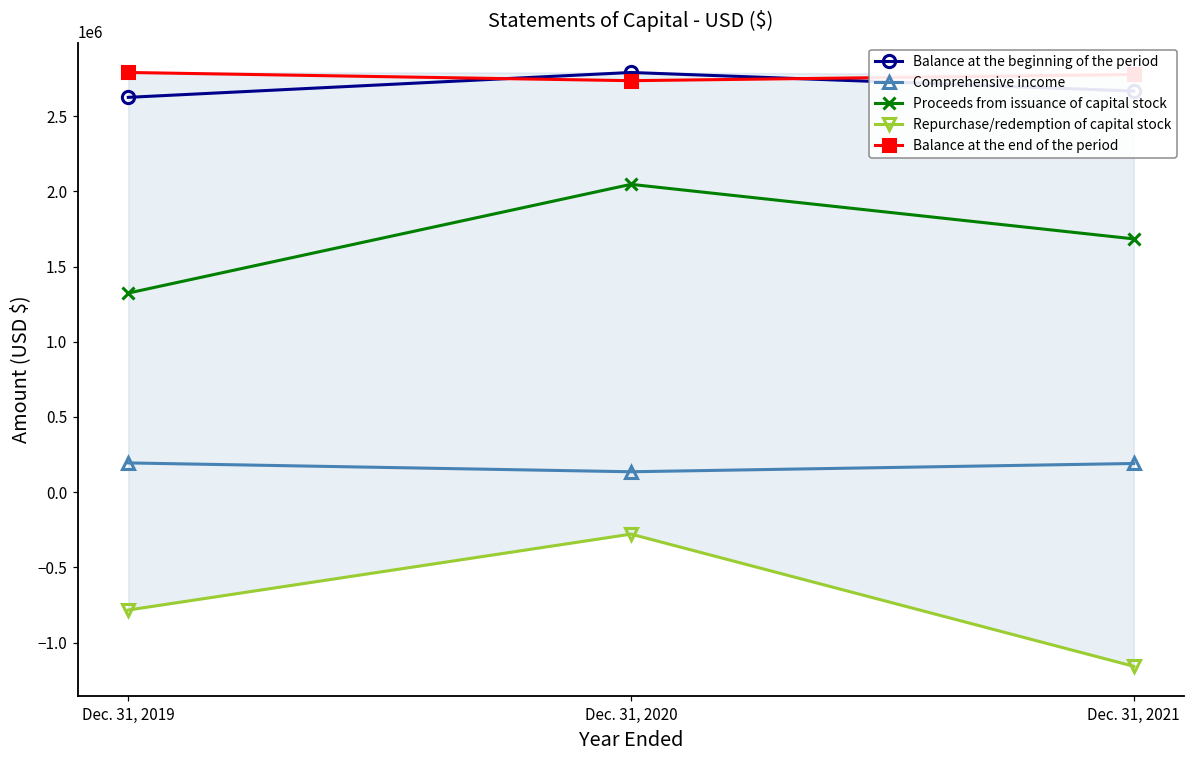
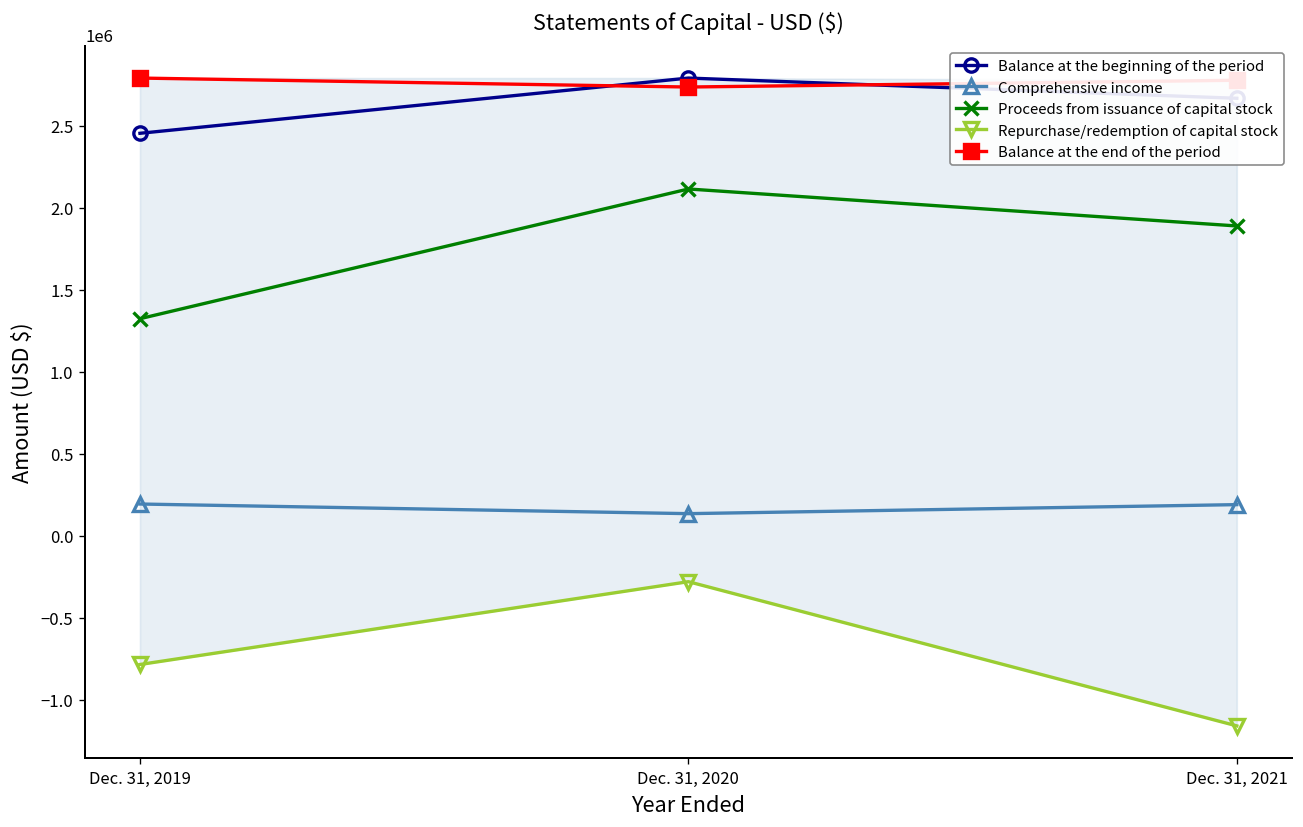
  {
    "Balance at the beginning of the period": {
-     "Dec. 31, 2019": 2630000
+     "Dec. 31, 2019": 2450000
    },
    "Proceeds from issuance of capital stock": {
      "Dec. 31, 2019": 1320000,
-     "Dec. 31, 2020": 2050000,
-     "Dec. 31, 2021": 1680000
+     "Dec. 31, 2020": 2110000,
+     "Dec. 31, 2021": 1890000
    },
    "Repurchase/redemption of capital stock": {
      "Dec. 31, 2019": -780000,
      "Dec. 31, 2020": -280000,
      "Dec. 31, 2021": -1160000
    },
    "Balance at the end of the period": {
      "Dec. 31, 2020": 2740000
    }
  }
